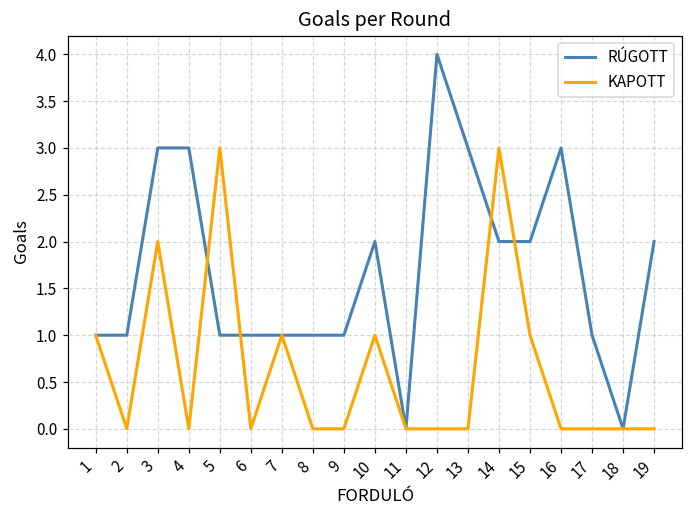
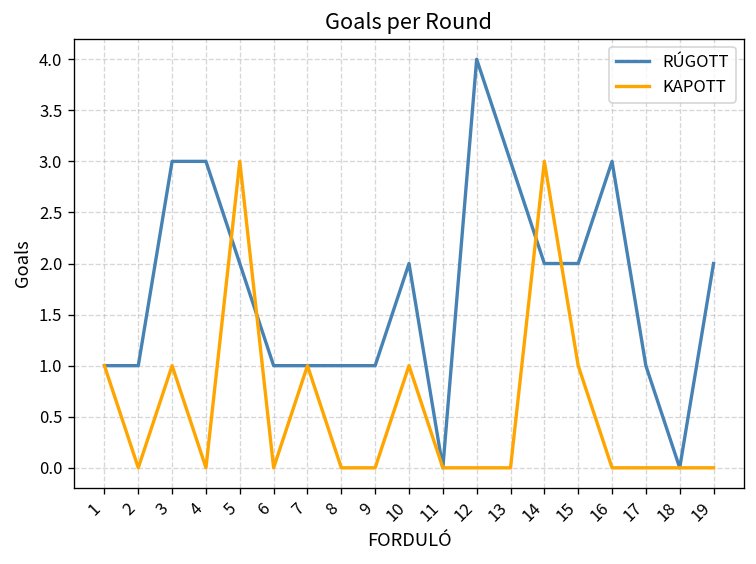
  {
    "RÚGOTT": {
      "2": 1,
      "3": 3,
      "4": 3,
-     "5": 1,
+     "5": 2,
      "6": 1,
      "8": 1,
      "9": 1,
      "10": 2,
      "12": 4,
      "13": 3,
      "14": 2,
      "15": 2,
      "16": 3,
      "17": 1,
      "19": 2
    },
    "KAPOTT": {
      "2": 0,
-     "3": 2,
+     "3": 1,
      "4": 0,
      "5": 3,
      "6": 0,
      "8": 0,
      "9": 0,
      "10": 1,
      "12": 0,
      "13": 0,
      "14": 3,
      "15": 1,
      "16": 0,
      "17": 0,
      "19": 0
    }
  }
